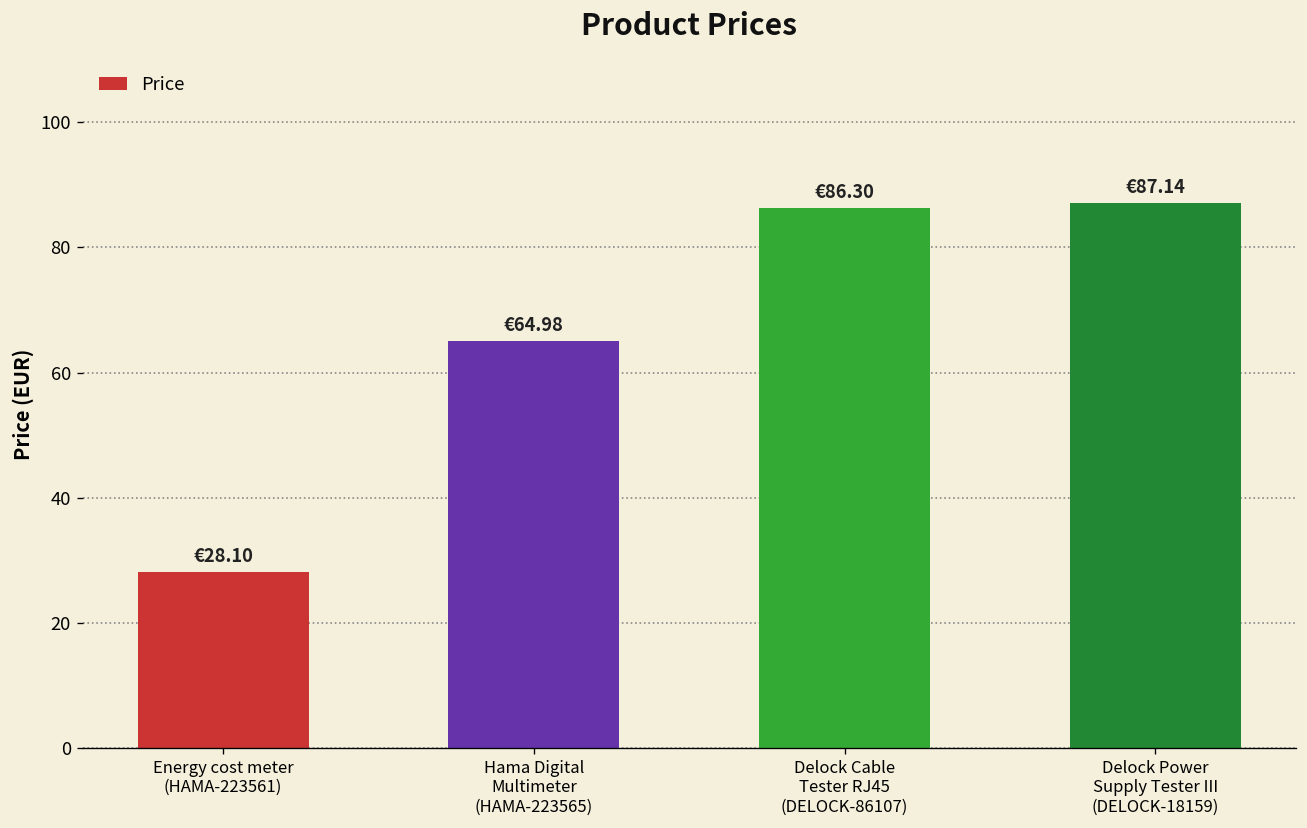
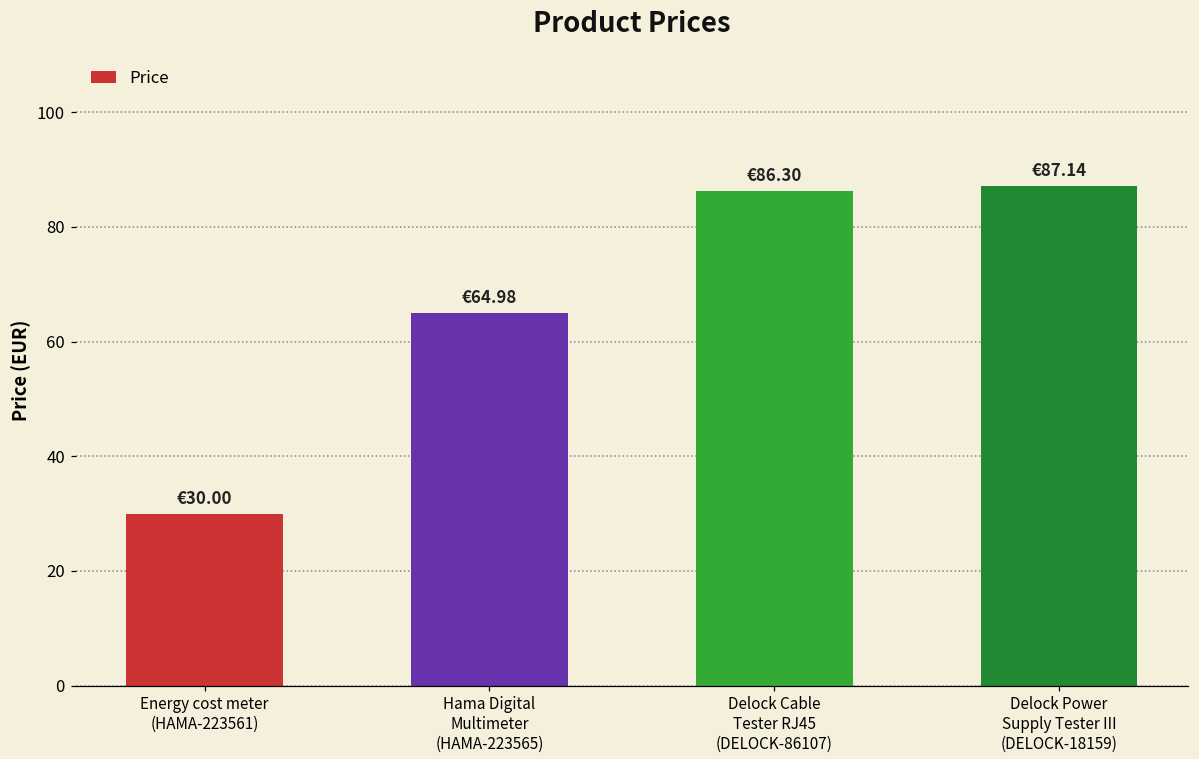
  {
-   "Energy cost meter (HAMA-223561)": "€28.10",
+   "Energy cost meter (HAMA-223561)": "€30.00",
    "Hama Digital Multimeter (HAMA-223565)": "€64.98",
    "Delock Cable Tester RJ45 (DELOCK-86107)": "€86.30",
    "Delock Power Supply Tester III (DELOCK-18159)": "€87.14"
  }
